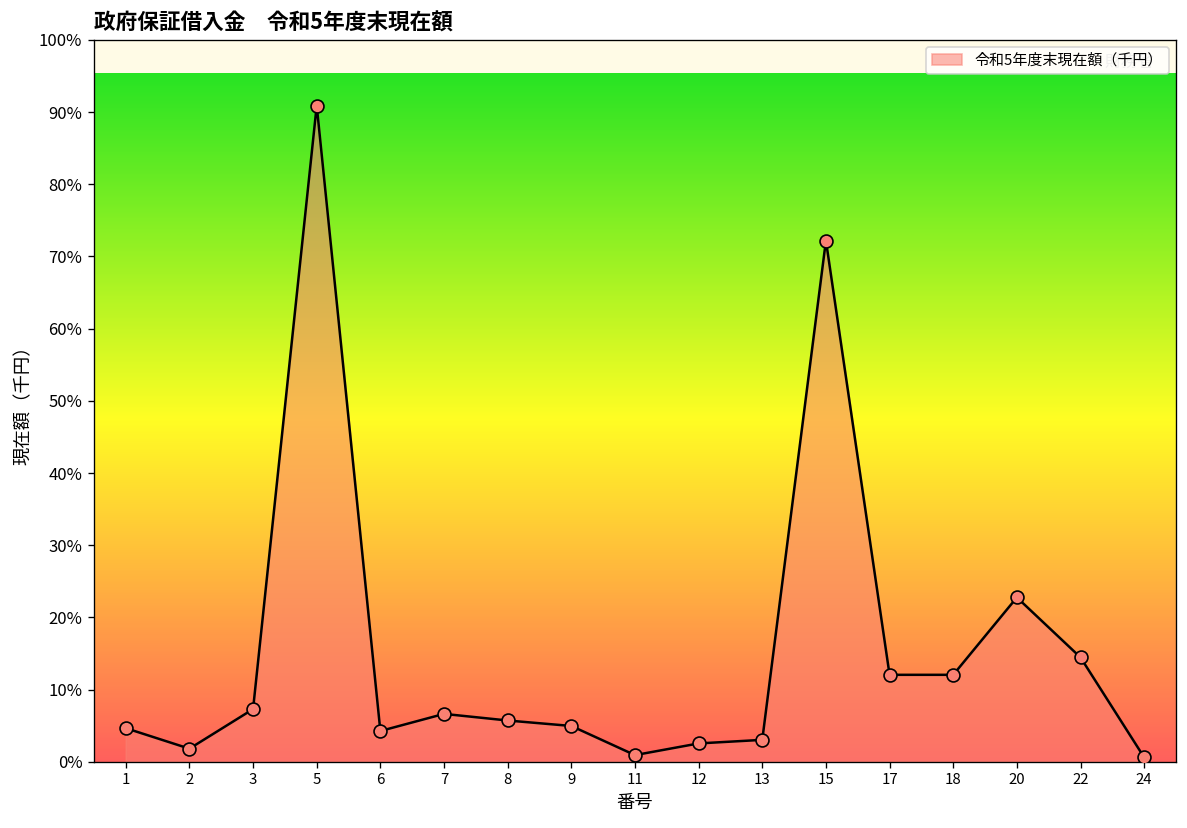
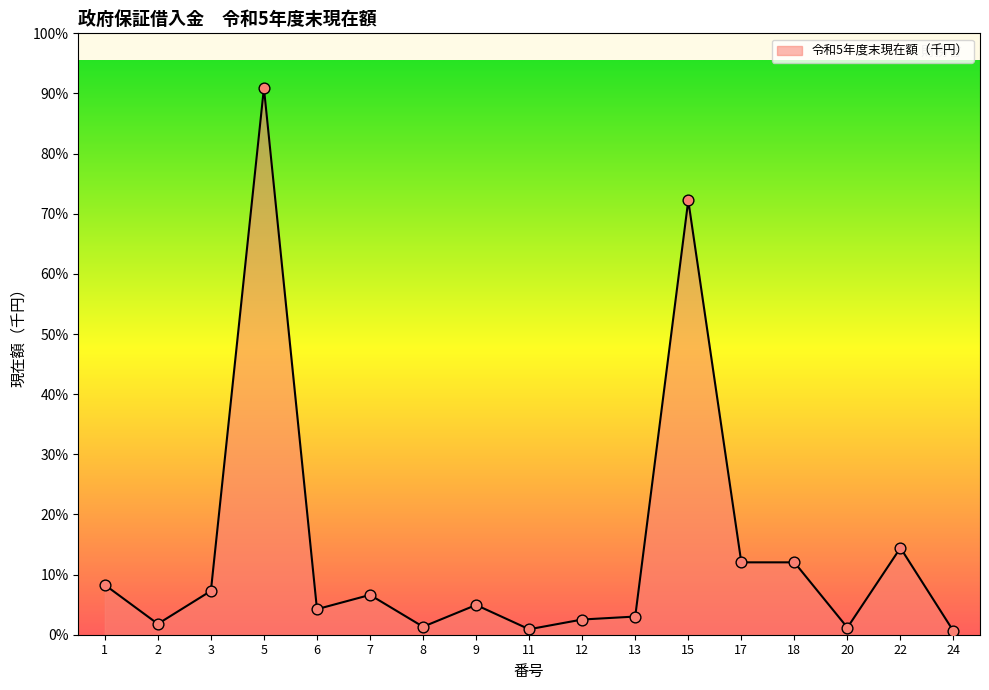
  {
-   "1": "5%",
+   "1": "8%",
    "2": "2%",
    "3": "7%",
    "5": "91%",
    "6": "4%",
    "7": "7%",
-   "8": "6%",
+   "8": "1%",
    "9": "5%",
    "11": "1%",
    "12": "3%",
    "13": "3%",
    "15": "72%",
    "17": "12%",
    "18": "12%",
-   "20": "23%",
+   "20": "1%",
    "22": "14%",
    "24": "1%"
  }
